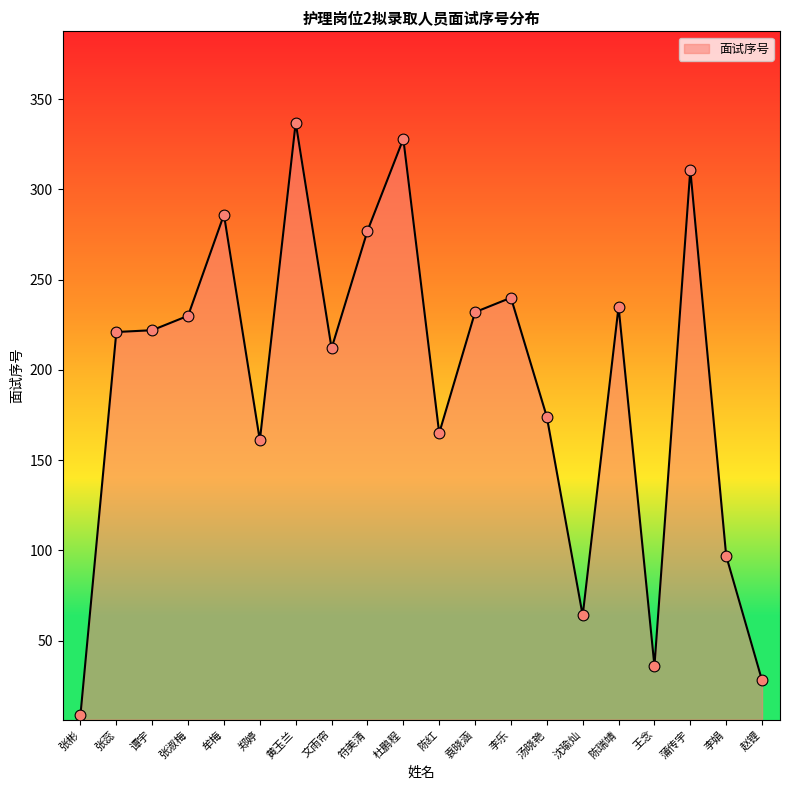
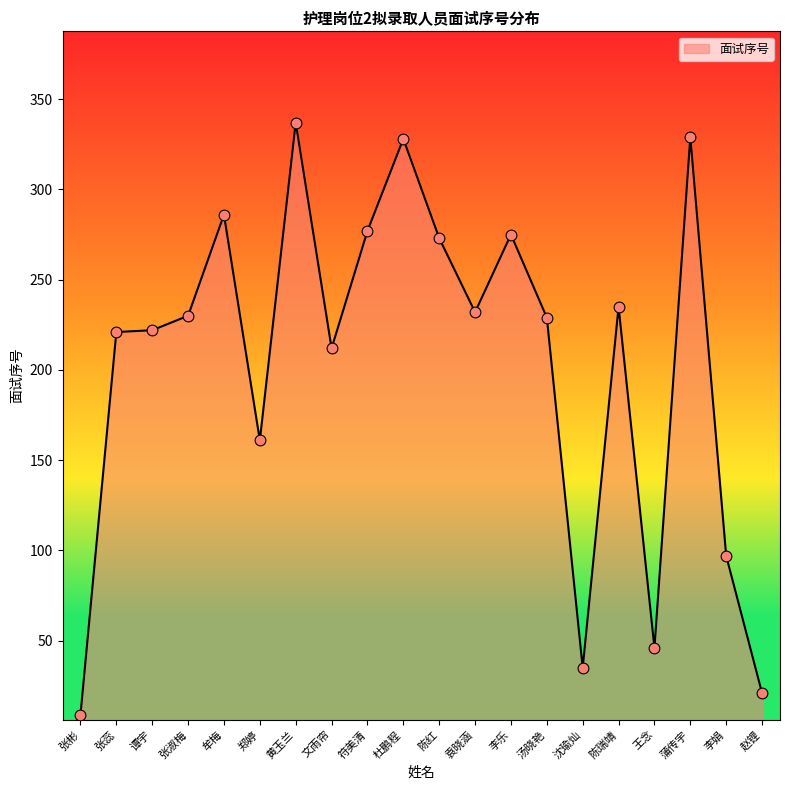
  {
    "张彬": 9,
    "张蕊": 221,
    "谭宇": 222,
    "张淑梅": 230,
    "牟梅": 286,
    "郑婷": 161,
    "黄玉兰": 337,
    "文雨帘": 212,
    "符美清": 277,
    "杜鹏程": 328,
-   "陈红": 165,
+   "陈红": 273,
    "袁晓涵": 232,
-   "李乐": 240,
-   "汤晓艳": 174,
-   "沈瑜灿": 64,
+   "李乐": 275,
+   "汤晓艳": 229,
+   "沈瑜灿": 35,
    "陈瑞靖": 235,
-   "王念": 36,
-   "蒲传宇": 311,
+   "王念": 46,
+   "蒲传宇": 329,
    "李娟": 97,
-   "赵锂": 28
+   "赵锂": 21
  }
